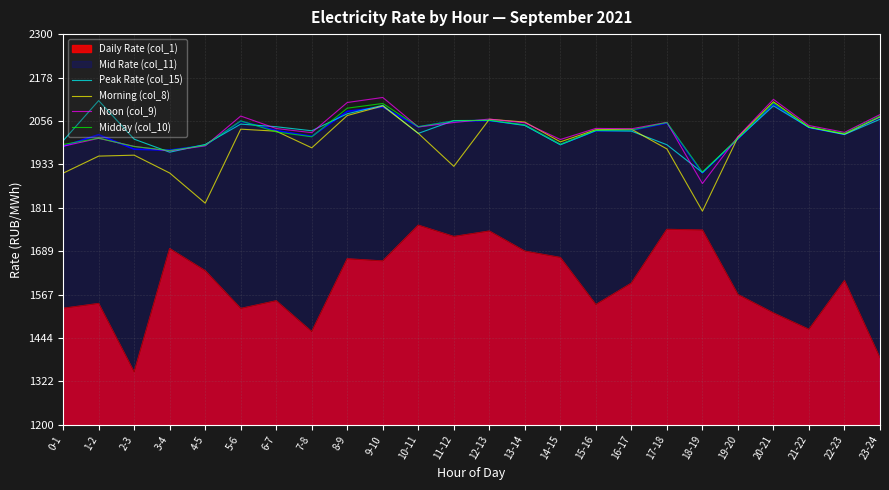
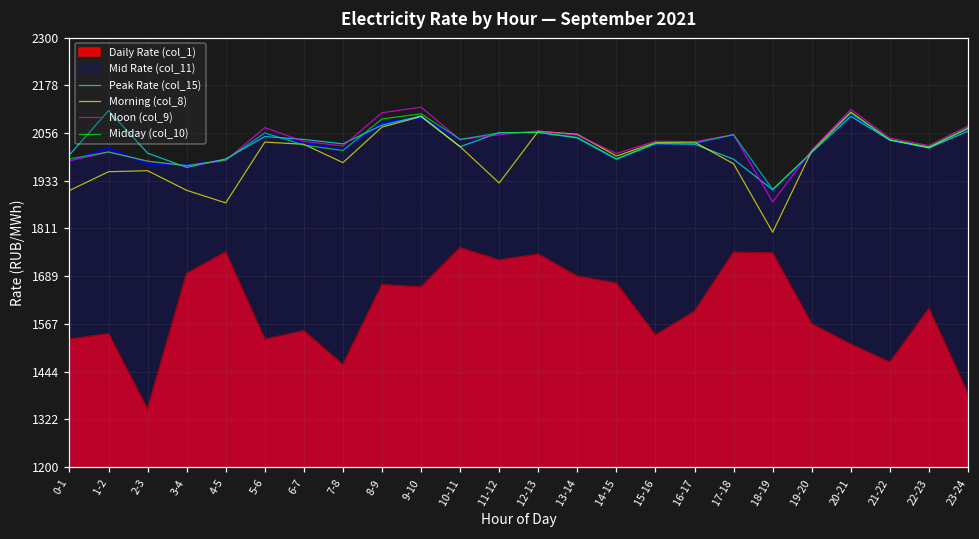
  {
    "Daily Rate (col_1)": {
      "0-1": 1530,
      "1-2": 1540,
      "2-3": 1350,
      "3-4": 1700,
-     "4-5": 1630,
+     "4-5": 1750,
      "5-6": 1530,
      "6-7": 1550,
      "7-8": 1460,
      "8-9": 1670,
      "9-10": 1660,
      "10-11": 1760,
      "11-12": 1730,
      "12-13": 1750,
      "13-14": 1690,
      "14-15": 1670,
      "15-16": 1540,
      "16-17": 1600,
      "17-18": 1750,
      "18-19": 1750,
      "19-20": 1570,
      "20-21": 1510,
      "21-22": 1470,
      "22-23": 1610,
      "23-24": 1390
    },
    "Mid Rate (col_11)": {
      "2-3": 1980
    },
    "Peak Rate (col_15)": {
      "0-1": 2000,
      "2-3": 2000,
      "5-6": 2050,
      "17-18": 1990
    },
    "Morning (col_8)": {
      "0-1": 1910,
      "1-2": 1960,
      "2-3": 1960,
      "3-4": 1910,
-     "4-5": 1820,
+     "4-5": 1880,
      "5-6": 2030,
      "7-8": 1980,
      "11-12": 1930,
      "17-18": 1980,
      "18-19": 1800
    },
    "Noon (col_9)": {
      "5-6": 2070,
      "8-9": 2110,
      "9-10": 2120,
      "18-19": 1880
    },
    "Midday (col_10)": {
      "8-9": 2090
    }
  }
